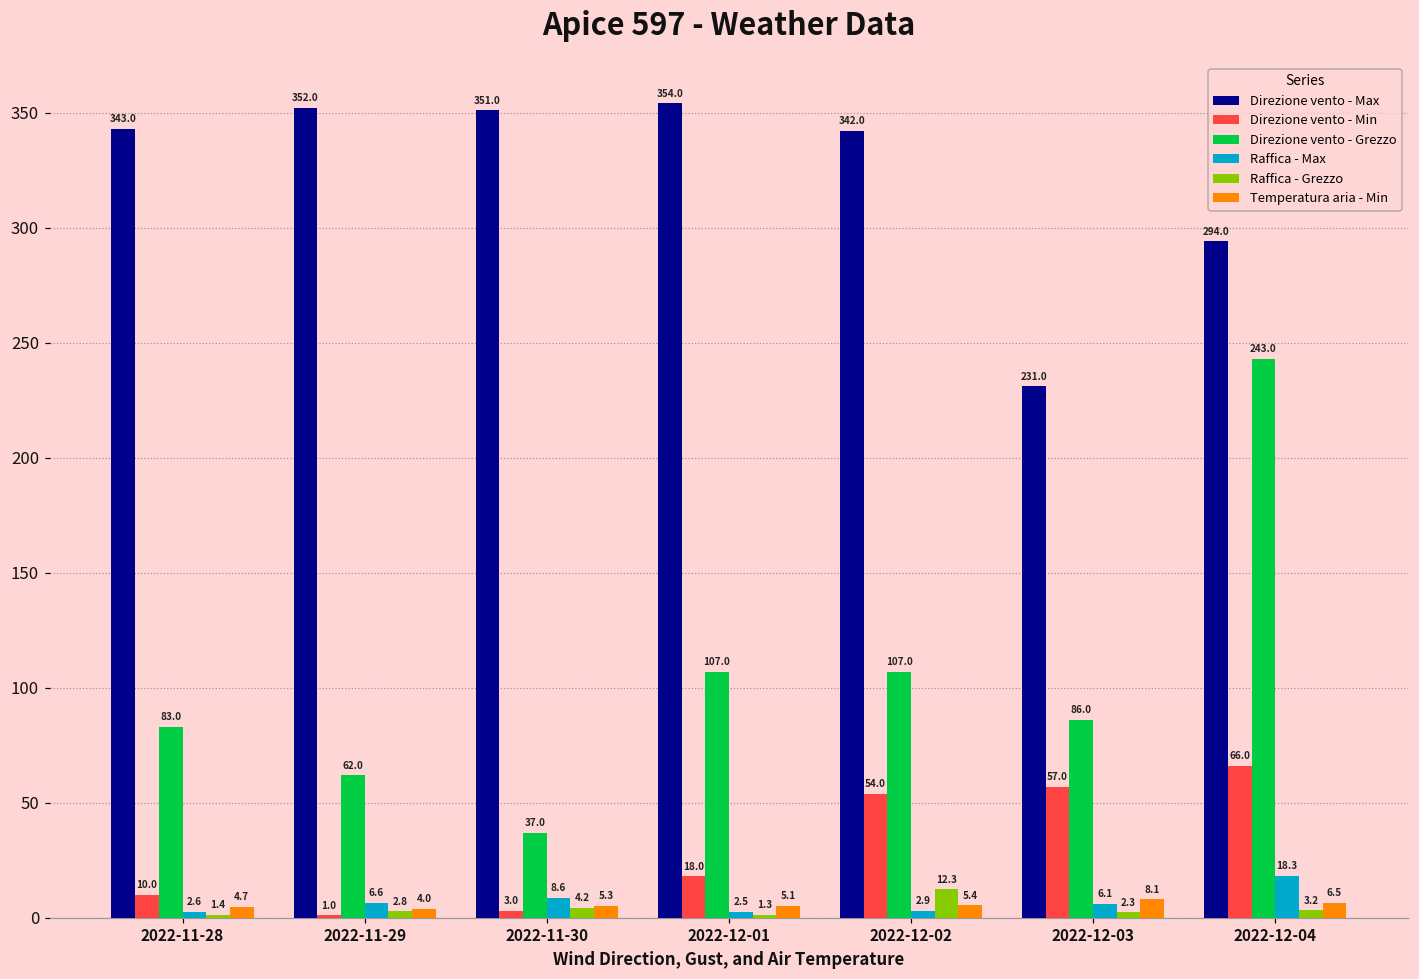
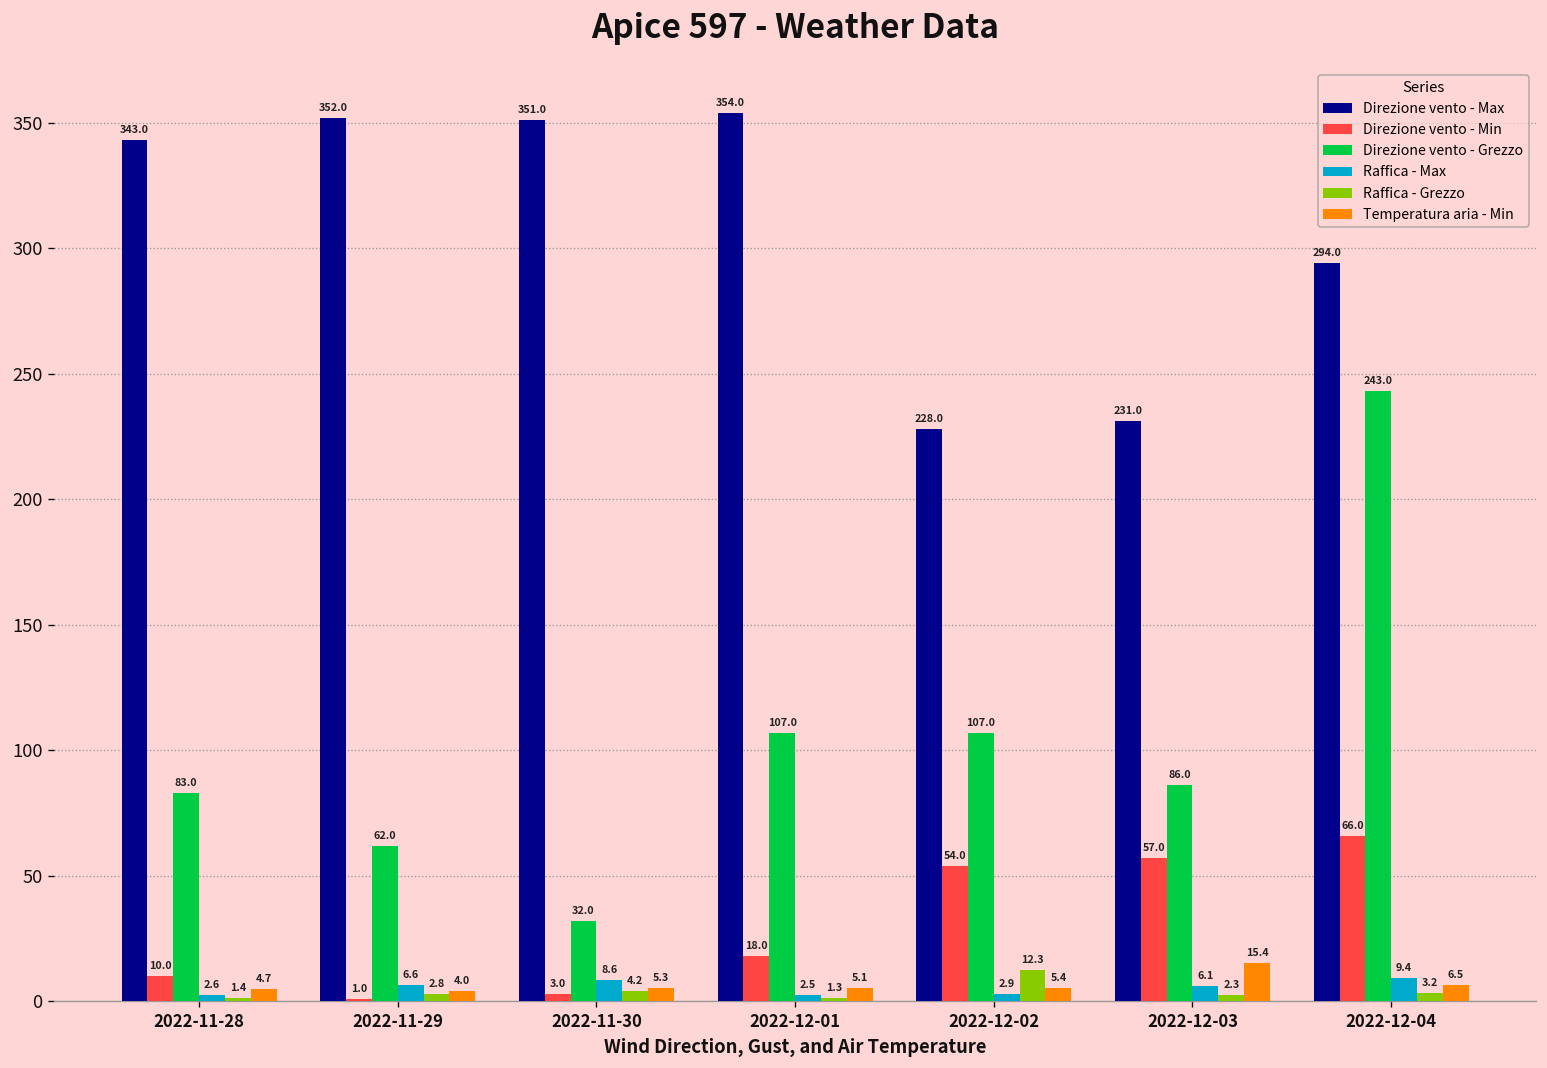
  {
    "Direzione vento - Max": {
      "2022-11-28": 343.0,
      "2022-11-29": 352.0,
      "2022-11-30": 351.0,
      "2022-12-01": 354.0,
-     "2022-12-02": 342.0,
+     "2022-12-02": 228.0,
      "2022-12-03": 231.0,
      "2022-12-04": 294.0
    },
    "Direzione vento - Min": {
      "2022-11-28": 10.0,
      "2022-11-29": 1.0,
      "2022-11-30": 3.0,
      "2022-12-01": 18.0,
      "2022-12-02": 54.0,
      "2022-12-03": 57.0,
      "2022-12-04": 66.0
    },
    "Direzione vento - Grezzo": {
      "2022-11-28": 83.0,
      "2022-11-29": 62.0,
-     "2022-11-30": 37.0,
+     "2022-11-30": 32.0,
      "2022-12-01": 107.0,
      "2022-12-02": 107.0,
      "2022-12-03": 86.0,
      "2022-12-04": 243.0
    },
    "Raffica - Max": {
      "2022-11-28": 2.6,
      "2022-11-29": 6.6,
      "2022-11-30": 8.6,
      "2022-12-01": 2.5,
      "2022-12-02": 2.9,
      "2022-12-03": 6.1,
-     "2022-12-04": 18.3
+     "2022-12-04": 9.4
    },
    "Raffica - Grezzo": {
      "2022-11-28": 1.4,
      "2022-11-29": 2.8,
      "2022-11-30": 4.2,
      "2022-12-01": 1.3,
      "2022-12-02": 12.3,
      "2022-12-03": 2.3,
      "2022-12-04": 3.2
    },
    "Temperatura aria - Min": {
      "2022-11-28": 4.7,
      "2022-11-29": 4.0,
      "2022-11-30": 5.3,
      "2022-12-01": 5.1,
      "2022-12-02": 5.4,
-     "2022-12-03": 8.1,
+     "2022-12-03": 15.4,
      "2022-12-04": 6.5
    }
  }
